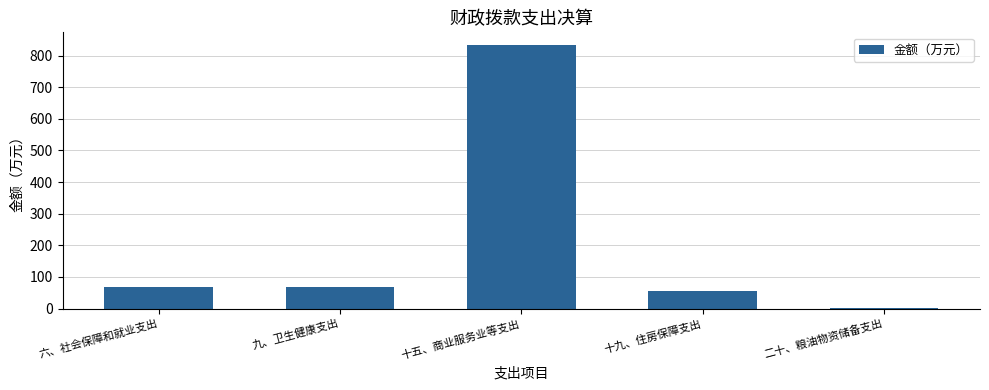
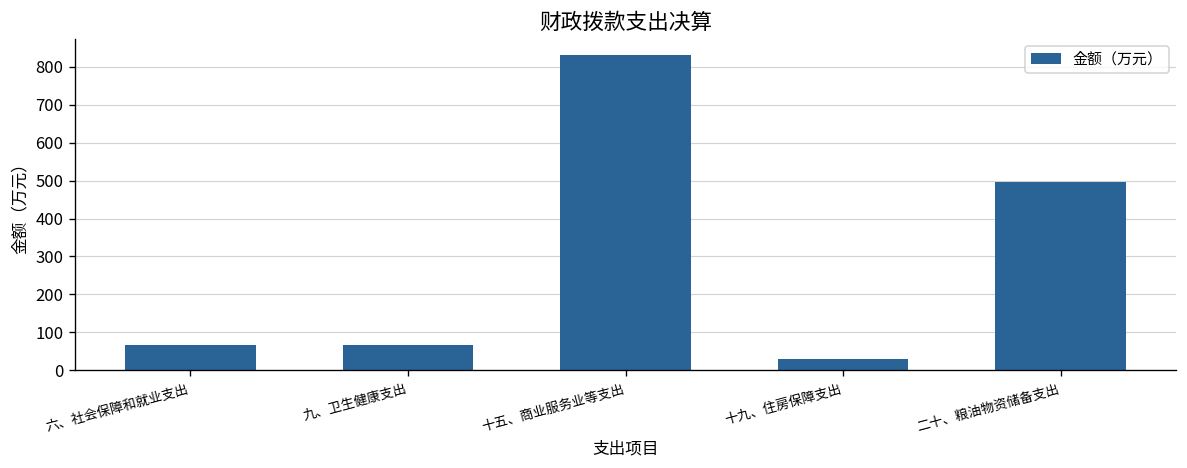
  {
    "六、社会保障和就业支出": 70,
    "九、卫生健康支出": 70,
    "十五、商业服务业等支出": 830,
-   "十九、住房保障支出": 60,
-   "二十、粮油物资储备支出": 0
+   "十九、住房保障支出": 30,
+   "二十、粮油物资储备支出": 500
  }
